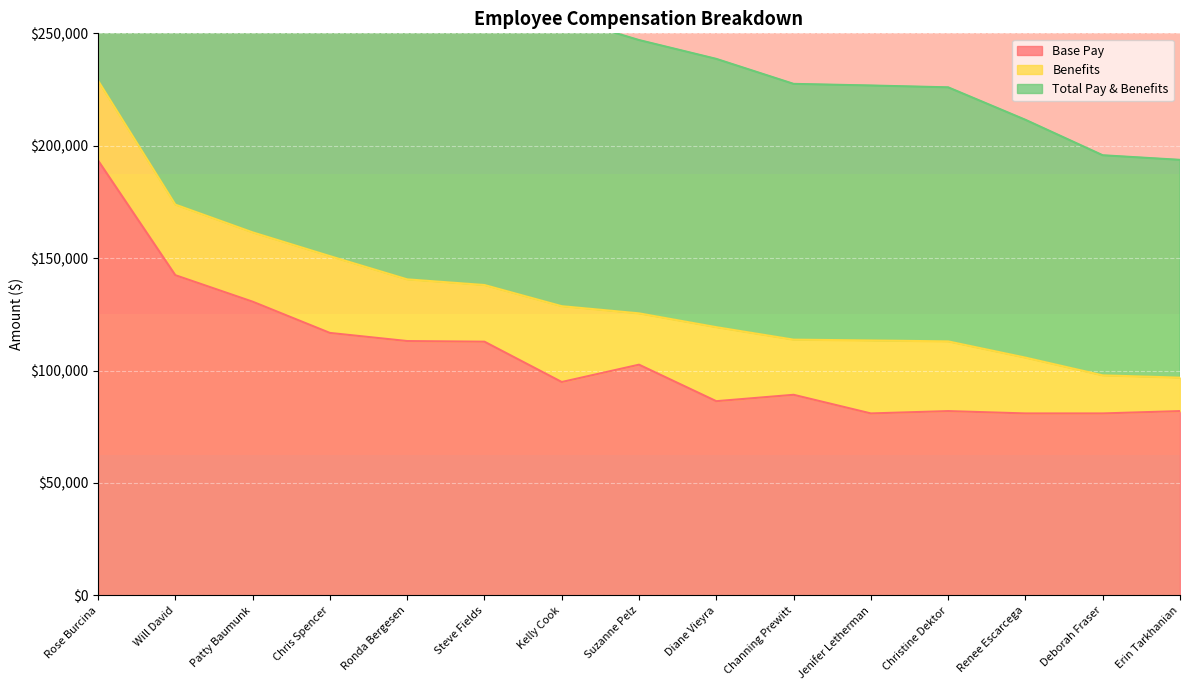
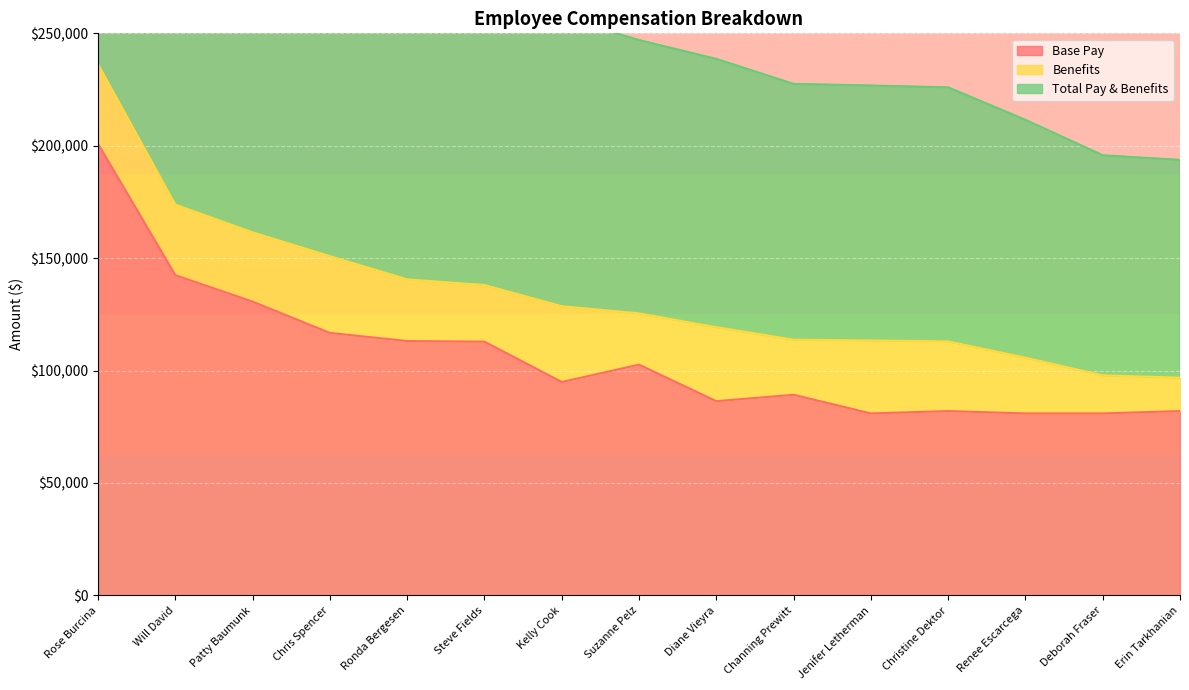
  {
    "Base Pay": {
-     "Rose Burcina": "$193,000",
+     "Rose Burcina": "$201,000",
      "Will David": "$142,000",
      "Patty Baumunk": "$131,000",
      "Chris Spencer": "$117,000",
      "Ronda Bergesen": "$113,000",
      "Steve Fields": "$113,000",
      "Kelly Cook": "$95,000",
      "Suzanne Pelz": "$103,000",
      "Diane Vieyra": "$86,000",
      "Channing Prewitt": "$89,000",
      "Jenifer Letherman": "$81,000",
      "Christine Dektor": "$82,000",
      "Renee Escarcega": "$81,000",
      "Deborah Fraser": "$81,000",
      "Erin Tarkhanian": "$82,000"
    },
    "Benefits": {
      "Rose Burcina": "$35,000",
      "Will David": "$31,000",
      "Patty Baumunk": "$31,000",
      "Chris Spencer": "$34,000",
      "Ronda Bergesen": "$27,000",
      "Steve Fields": "$25,000",
      "Kelly Cook": "$34,000",
      "Suzanne Pelz": "$23,000",
      "Diane Vieyra": "$33,000",
      "Channing Prewitt": "$25,000",
      "Jenifer Letherman": "$32,000",
      "Christine Dektor": "$31,000",
      "Renee Escarcega": "$25,000",
      "Deborah Fraser": "$17,000",
      "Erin Tarkhanian": "$15,000"
    },
    "Total Pay & Benefits": {
      "Suzanne Pelz": "$122,000",
      "Diane Vieyra": "$119,000",
      "Channing Prewitt": "$114,000",
      "Jenifer Letherman": "$113,000",
      "Christine Dektor": "$113,000",
      "Renee Escarcega": "$106,000",
      "Deborah Fraser": "$98,000",
      "Erin Tarkhanian": "$97,000"
    }
  }
